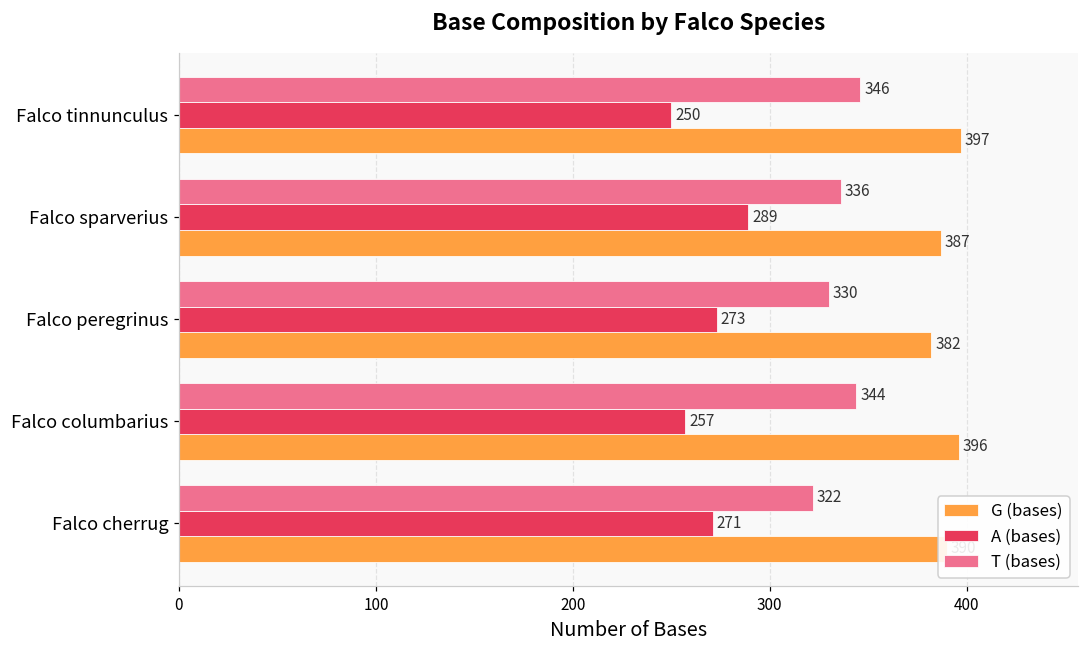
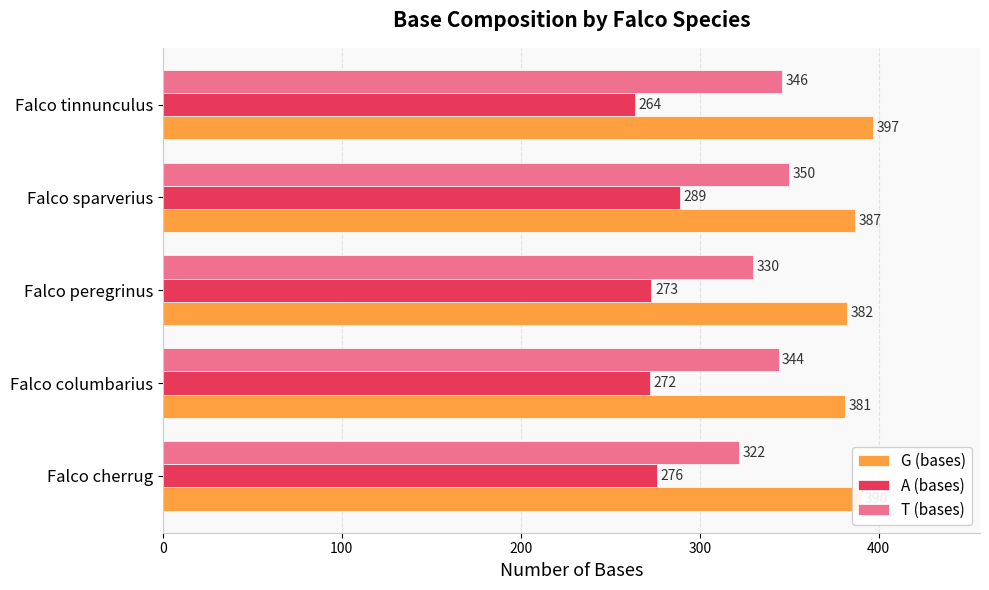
  {
    "G (bases)": {
      "Falco tinnunculus": 397,
      "Falco sparverius": 387,
      "Falco peregrinus": 382,
-     "Falco columbarius": 396
+     "Falco columbarius": 381
    },
    "A (bases)": {
-     "Falco tinnunculus": 250,
+     "Falco tinnunculus": 264,
      "Falco sparverius": 289,
      "Falco peregrinus": 273,
-     "Falco columbarius": 257,
-     "Falco cherrug": 271
+     "Falco columbarius": 272,
+     "Falco cherrug": 276
    },
    "T (bases)": {
      "Falco tinnunculus": 346,
-     "Falco sparverius": 336,
+     "Falco sparverius": 350,
      "Falco peregrinus": 330,
      "Falco columbarius": 344,
      "Falco cherrug": 322
    }
  }
